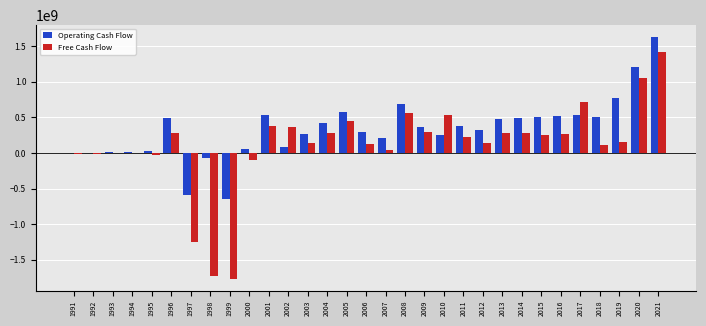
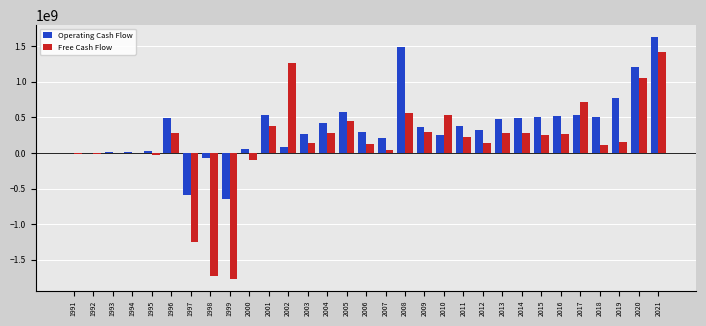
  {
    "Operating Cash Flow": {
      "1996": 500000000,
      "1997": -600000000,
      "1998": -100000000,
      "1999": -600000000,
      "2000": 100000000,
      "2001": 500000000,
      "2002": 100000000,
      "2003": 300000000,
      "2004": 400000000,
      "2005": 600000000,
      "2006": 300000000,
      "2007": 200000000,
-     "2008": 700000000,
+     "2008": 1500000000,
      "2009": 400000000,
      "2010": 300000000,
      "2011": 400000000,
      "2012": 300000000,
      "2013": 500000000,
      "2014": 500000000,
      "2015": 500000000,
      "2016": 500000000,
      "2017": 500000000,
      "2018": 500000000,
      "2019": 800000000,
      "2020": 1200000000,
      "2021": 1600000000
    },
    "Free Cash Flow": {
      "1996": 300000000,
      "1997": -1200000000,
      "1998": -1700000000,
      "1999": -1800000000,
      "2000": -100000000,
      "2001": 400000000,
-     "2002": 400000000,
+     "2002": 1300000000,
      "2003": 100000000,
      "2004": 300000000,
      "2005": 400000000,
      "2006": 100000000,
      "2007": 0,
      "2008": 600000000,
      "2009": 300000000,
      "2010": 500000000,
      "2011": 200000000,
      "2012": 100000000,
      "2013": 300000000,
      "2014": 300000000,
      "2015": 200000000,
      "2016": 300000000,
      "2017": 700000000,
      "2018": 100000000,
      "2019": 200000000,
      "2020": 1100000000,
      "2021": 1400000000
    }
  }
